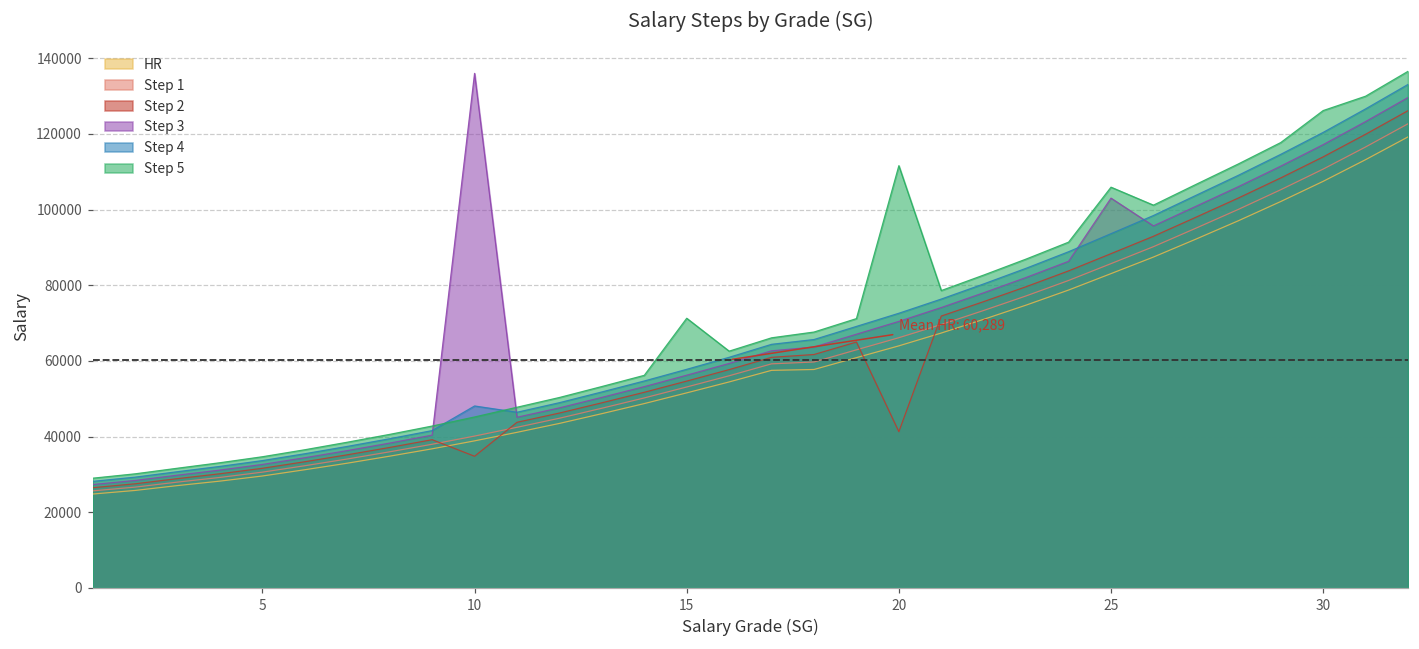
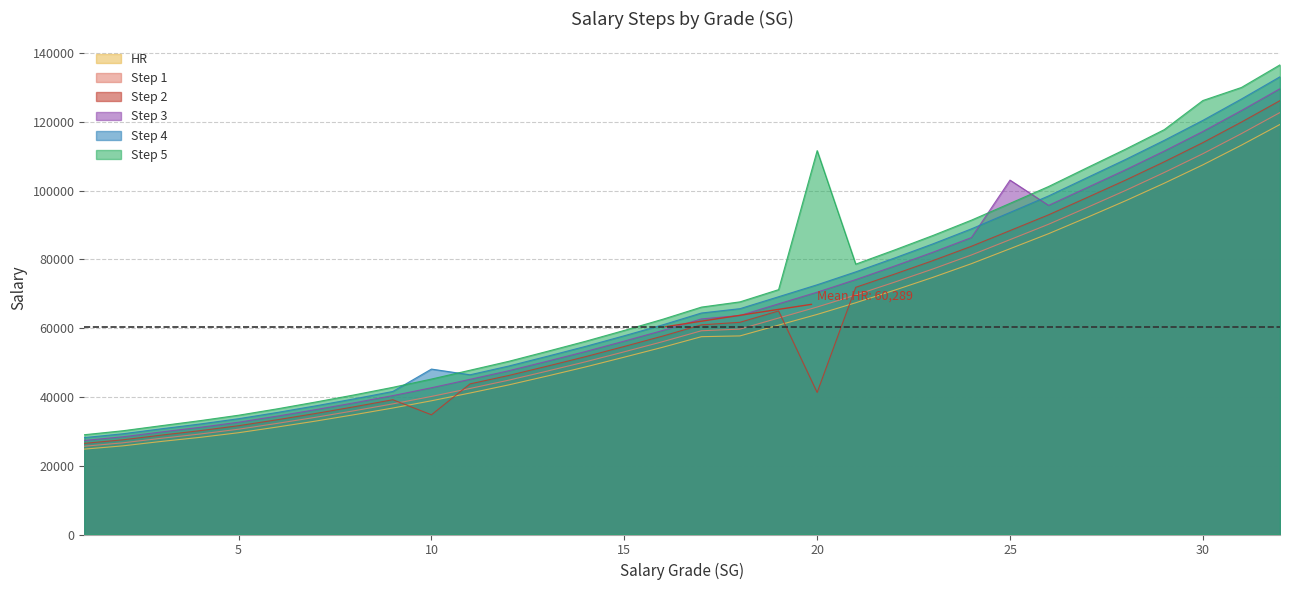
  {
    "Step 2": {
      "5": 32000,
      "10": 35000,
      "15": 55000,
      "20": 41000,
      "25": 88000,
      "30": 114000
    },
    "Step 3": {
      "5": 33000,
-     "10": 136000,
+     "10": 43000,
      "15": 56000,
      "25": 103000,
      "30": 117000
    },
    "Step 4": {
      "5": 34000,
      "10": 48000,
      "15": 58000,
      "20": 73000,
      "25": 94000,
      "30": 120000
    },
    "Step 5": {
      "5": 35000,
      "10": 45000,
-     "15": 71000,
+     "15": 59000,
      "20": 112000,
-     "25": 106000,
+     "25": 96000,
      "30": 126000
    }
  }
